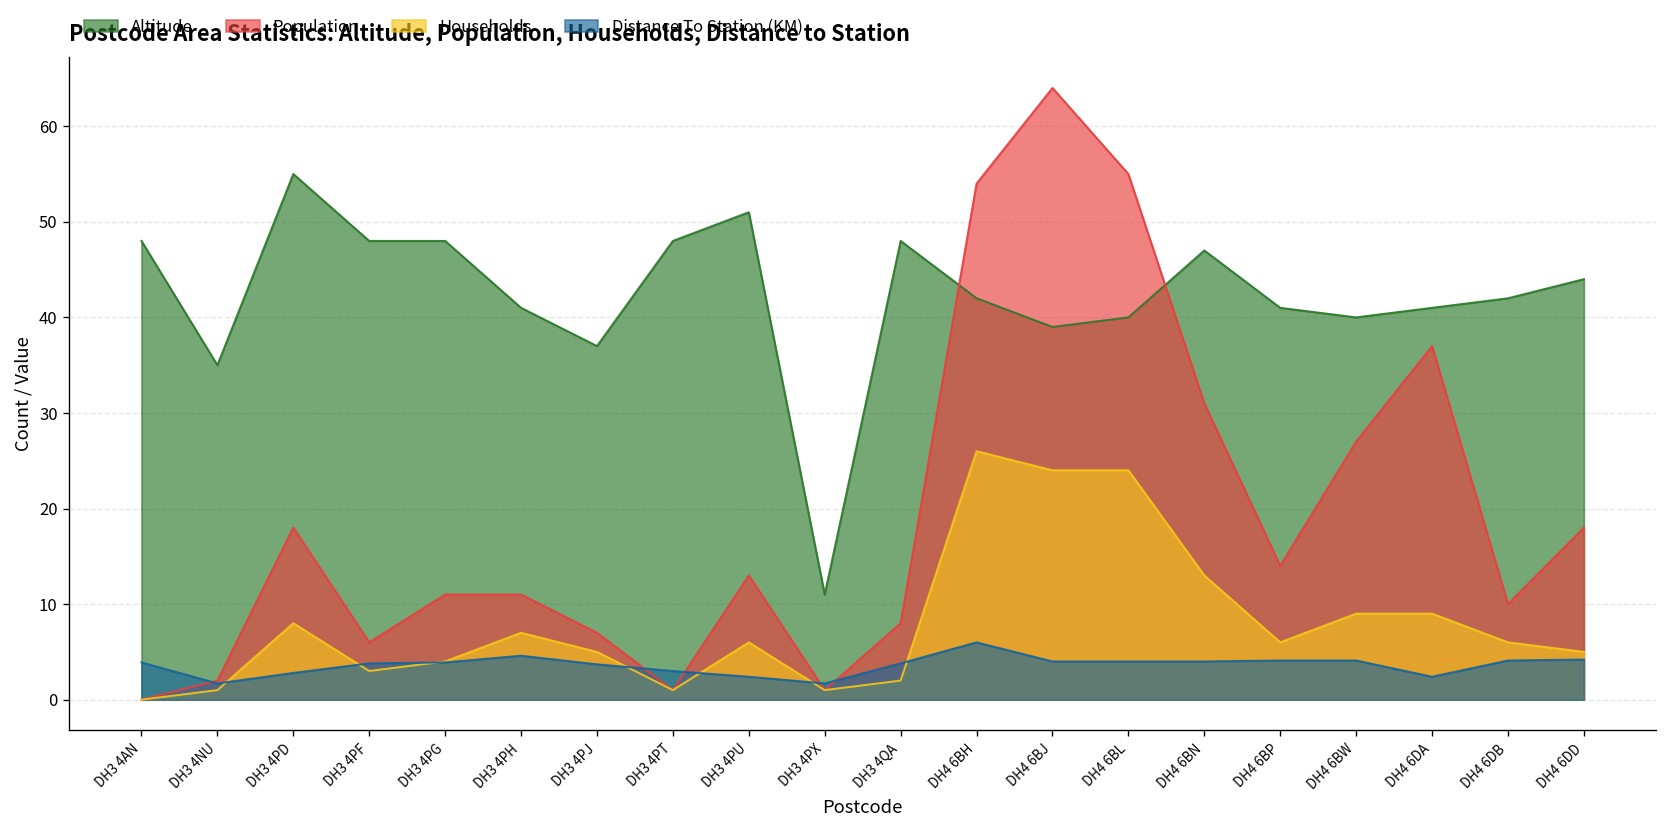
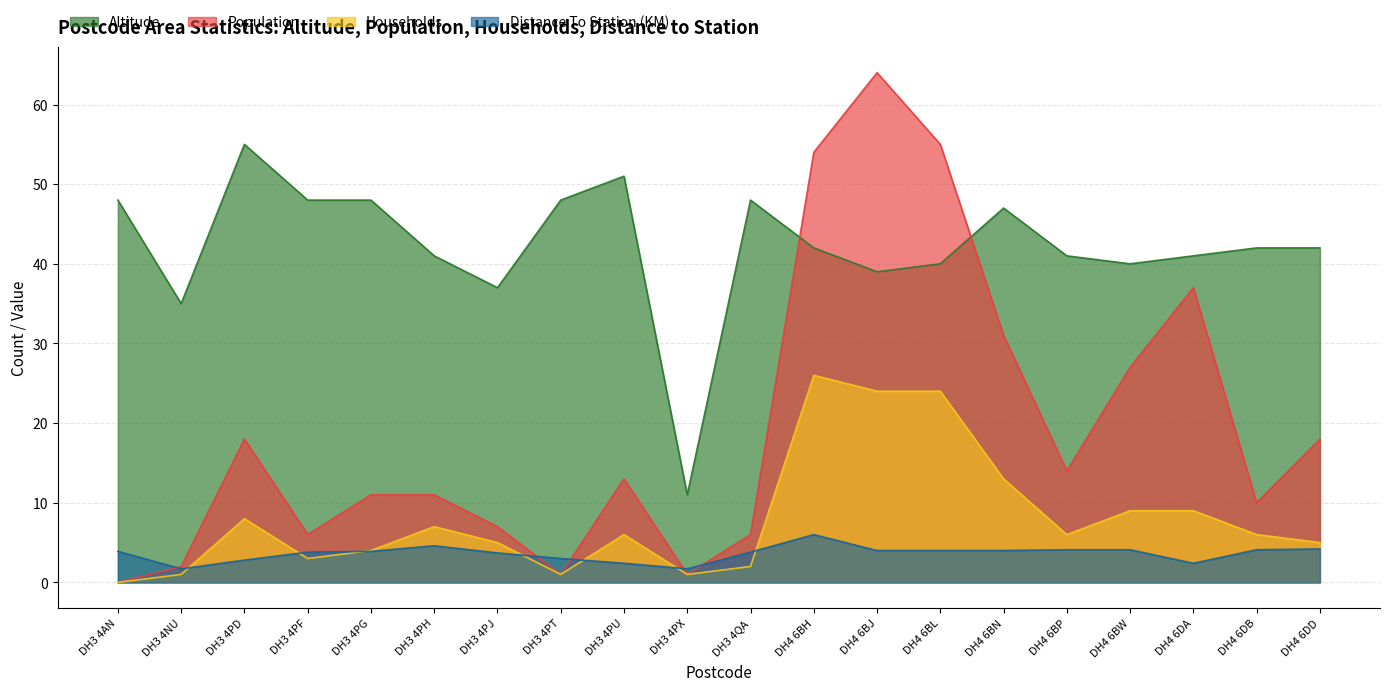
  {
    "Altitude": {
      "DH3 4AN": 48,
      "DH3 4NU": 35,
      "DH3 4PD": 55,
      "DH3 4PF": 48,
      "DH3 4PG": 48,
      "DH3 4PH": 41,
      "DH3 4PJ": 37,
      "DH3 4PT": 48,
      "DH3 4PU": 51,
      "DH3 4PX": 11,
      "DH3 4QA": 48,
      "DH4 6BH": 42,
      "DH4 6BJ": 39,
      "DH4 6BL": 40,
      "DH4 6BN": 47,
      "DH4 6BP": 41,
      "DH4 6BW": 40,
      "DH4 6DA": 41,
      "DH4 6DB": 42,
-     "DH4 6DD": 44
+     "DH4 6DD": 42
    },
    "Population": {
      "DH3 4PD": 18,
      "DH3 4PF": 6,
      "DH3 4PG": 11,
      "DH3 4PH": 11,
      "DH3 4PJ": 7,
      "DH3 4PU": 13,
-     "DH3 4QA": 8,
+     "DH3 4QA": 6,
      "DH4 6BH": 54,
      "DH4 6BJ": 64,
      "DH4 6BL": 55,
      "DH4 6BN": 31,
      "DH4 6BP": 14,
      "DH4 6BW": 27,
      "DH4 6DA": 37,
      "DH4 6DB": 10,
      "DH4 6DD": 18
    },
    "Households": {
      "DH3 4NU": 1,
      "DH3 4PD": 8,
      "DH3 4PF": 3,
      "DH3 4PH": 7,
      "DH3 4PJ": 5,
      "DH3 4PU": 6,
      "DH3 4QA": 2,
      "DH4 6BH": 26,
      "DH4 6BJ": 24,
      "DH4 6BL": 24,
      "DH4 6BN": 13,
      "DH4 6BP": 6,
      "DH4 6BW": 9,
      "DH4 6DA": 9,
      "DH4 6DB": 6,
      "DH4 6DD": 5
    },
    "Distance To Station (KM)": {
      "DH3 4AN": 4,
      "DH3 4PD": 3,
      "DH3 4PF": 4,
      "DH3 4PH": 5,
      "DH3 4PJ": 4,
      "DH3 4PT": 3,
      "DH3 4PU": 2,
      "DH3 4PX": 2,
      "DH3 4QA": 4,
      "DH4 6BH": 6,
      "DH4 6BJ": 4,
      "DH4 6BL": 4,
      "DH4 6BN": 4,
      "DH4 6BP": 4,
      "DH4 6BW": 4,
      "DH4 6DA": 2,
      "DH4 6DB": 4,
      "DH4 6DD": 4
    }
  }
